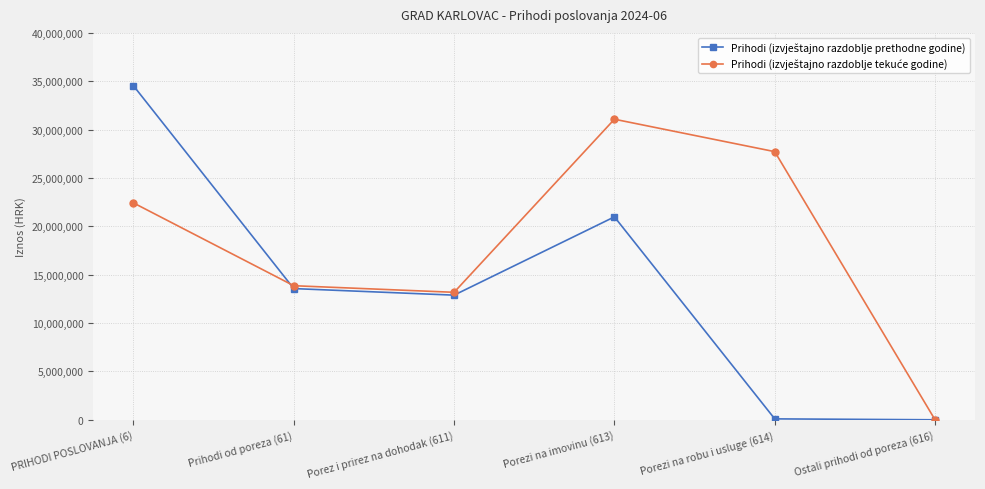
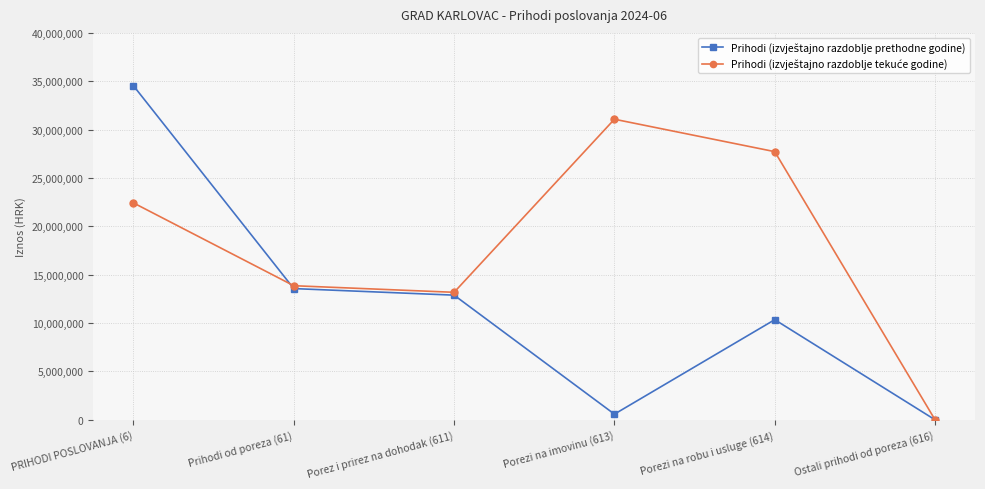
  {
    "Prihodi (izvještajno razdoblje prethodne godine)": {
      "PRIHODI POSLOVANJA (6)": "35,000,000",
      "Prihodi od poreza (61)": "14,000,000",
      "Porez i prirez na dohodak (611)": "13,000,000",
-     "Porezi na imovinu (613)": "21,000,000",
-     "Porezi na robu i usluge (614)": "0"
+     "Porezi na imovinu (613)": "1,000,000",
+     "Porezi na robu i usluge (614)": "10,000,000"
    },
    "Prihodi (izvještajno razdoblje tekuće godine)": {
      "PRIHODI POSLOVANJA (6)": "22,000,000",
      "Prihodi od poreza (61)": "14,000,000",
      "Porez i prirez na dohodak (611)": "13,000,000",
      "Porezi na imovinu (613)": "31,000,000",
      "Porezi na robu i usluge (614)": "28,000,000"
    }
  }
